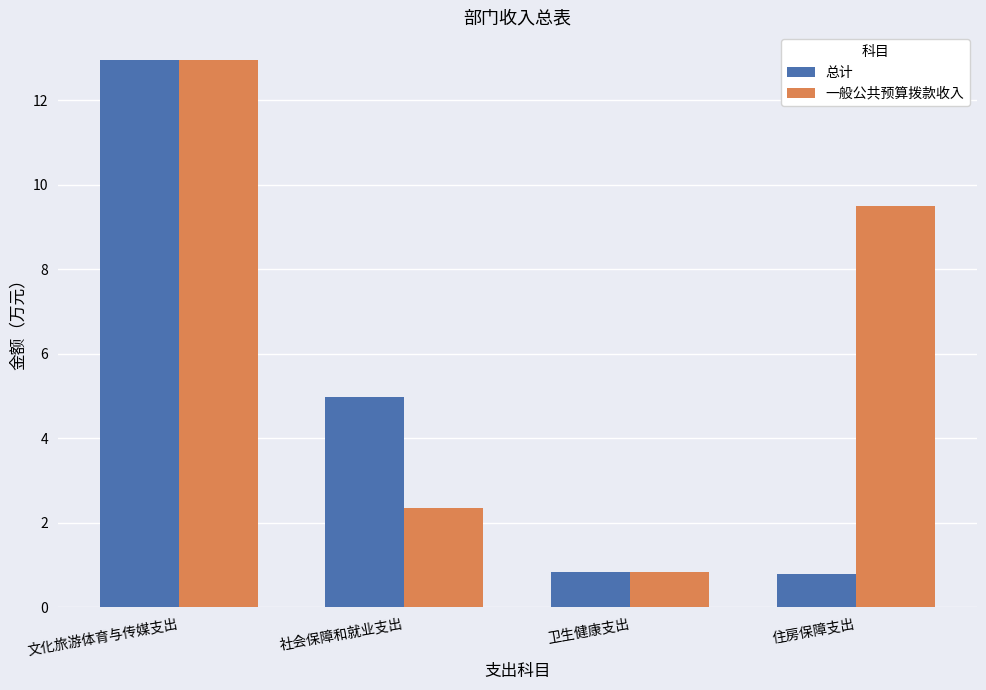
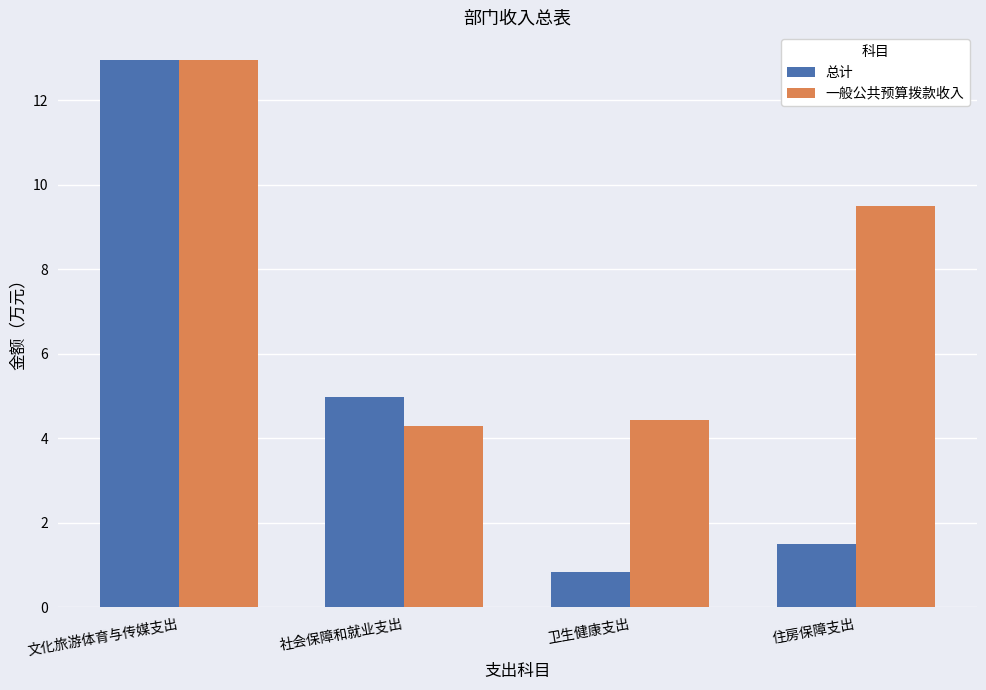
  {
    "总计": {
      "文化旅游体育与传媒支出": 13.0,
      "社会保障和就业支出": 5.0,
      "卫生健康支出": 0.8,
-     "住房保障支出": 0.8
+     "住房保障支出": 1.5
    },
    "一般公共预算拨款收入": {
      "文化旅游体育与传媒支出": 13.0,
-     "社会保障和就业支出": 2.4,
-     "卫生健康支出": 0.8,
+     "社会保障和就业支出": 4.3,
+     "卫生健康支出": 4.4,
      "住房保障支出": 9.5
    }
  }
